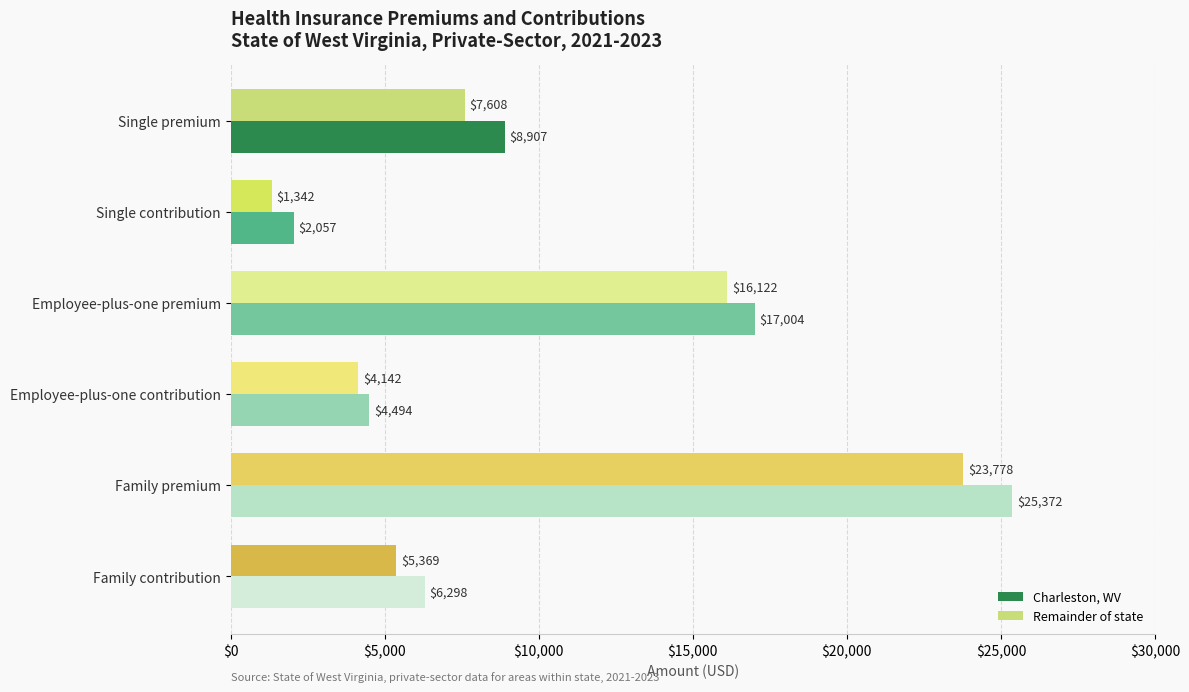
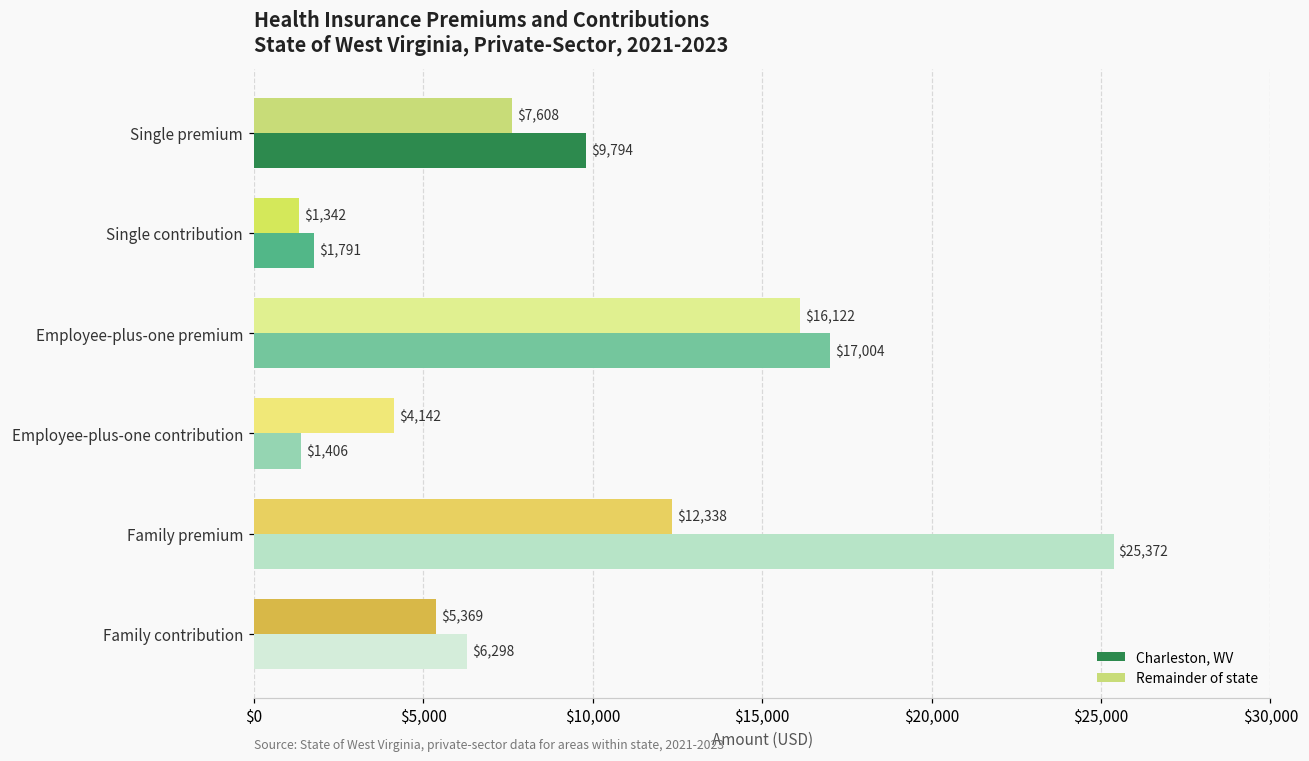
  {
    "Charleston, WV": {
-     "Single premium": "$8,907",
-     "Single contribution": "$2,057",
+     "Single premium": "$9,794",
+     "Single contribution": "$1,791",
      "Employee-plus-one premium": "$17,004",
-     "Employee-plus-one contribution": "$4,494",
+     "Employee-plus-one contribution": "$1,406",
      "Family premium": "$25,372",
      "Family contribution": "$6,298"
    },
    "Remainder of state": {
      "Single premium": "$7,608",
      "Single contribution": "$1,342",
      "Employee-plus-one premium": "$16,122",
      "Employee-plus-one contribution": "$4,142",
-     "Family premium": "$23,778",
+     "Family premium": "$12,338",
      "Family contribution": "$5,369"
    }
  }
